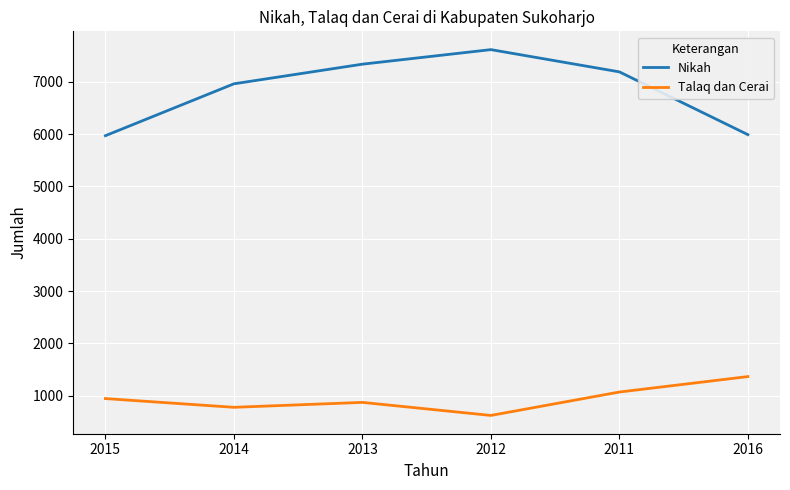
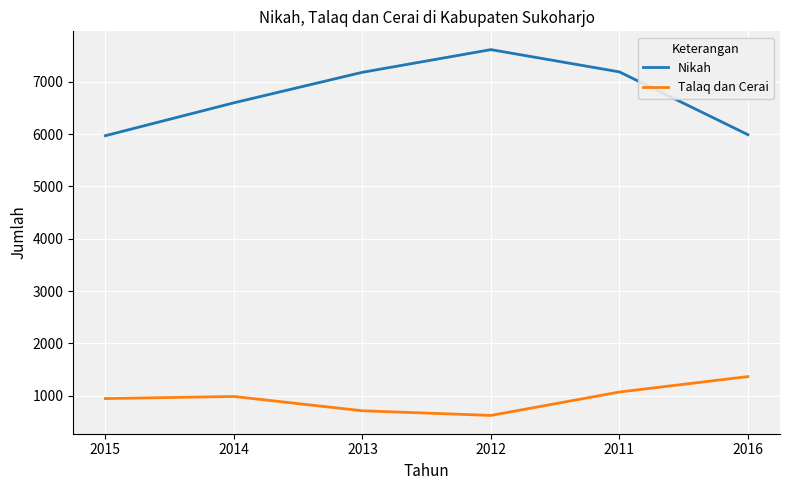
  {
    "Nikah": {
      "2015": 6000,
-     "2014": 7000,
-     "2013": 7300,
+     "2014": 6600,
+     "2013": 7200,
      "2012": 7600,
      "2011": 7200,
      "2016": 6000
    },
    "Talaq dan Cerai": {
      "2015": 900,
-     "2014": 800,
-     "2013": 900,
+     "2014": 1000,
+     "2013": 700,
      "2012": 600,
      "2011": 1100,
      "2016": 1400
    }
  }
